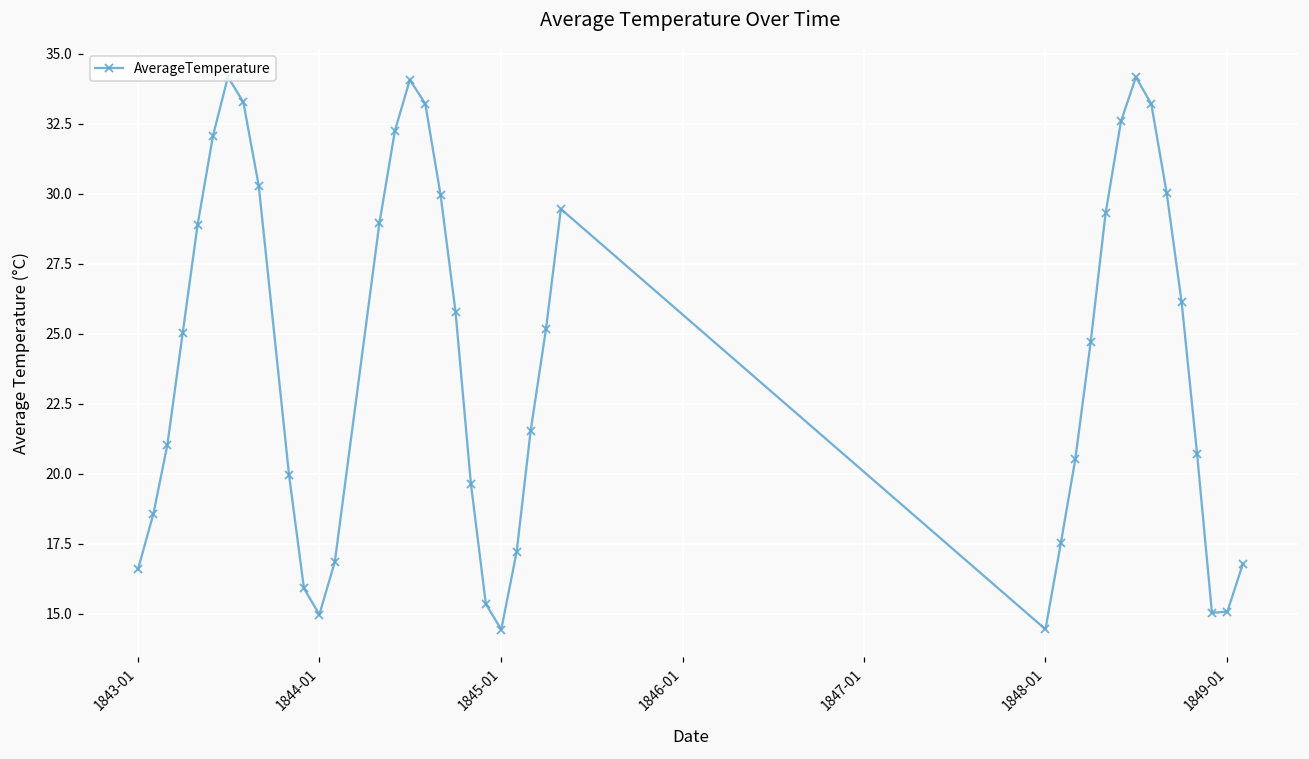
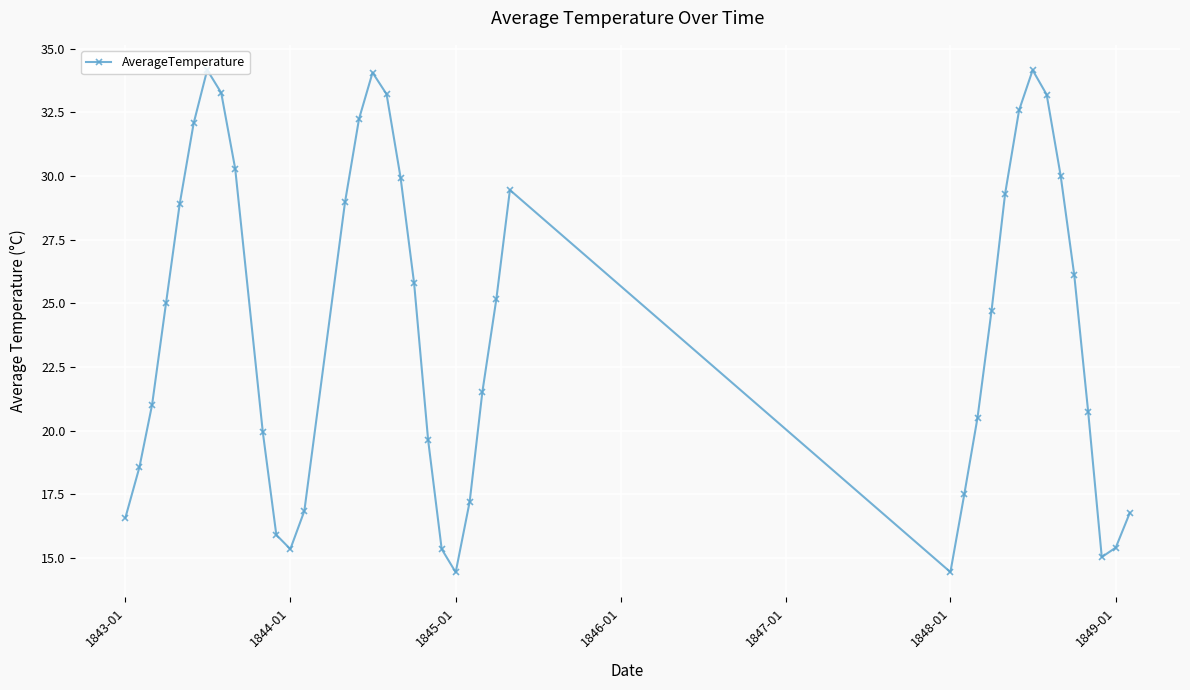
  {
    "1843-01": 16.6,
-   "1844-01": 15.0,
+   "1844-01": 15.4,
    "1845-01": 14.4,
    "1848-01": 14.5,
-   "1849-01": 15.1
+   "1849-01": 15.4
  }
